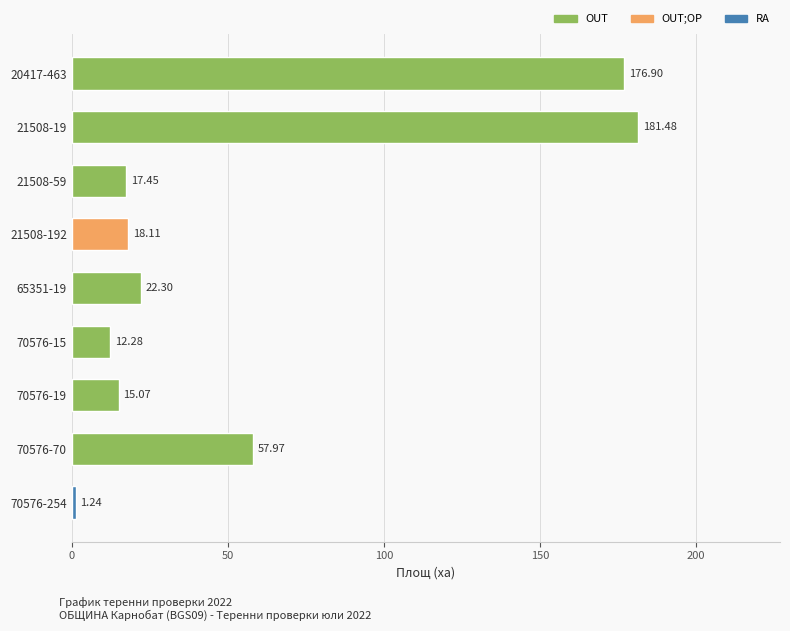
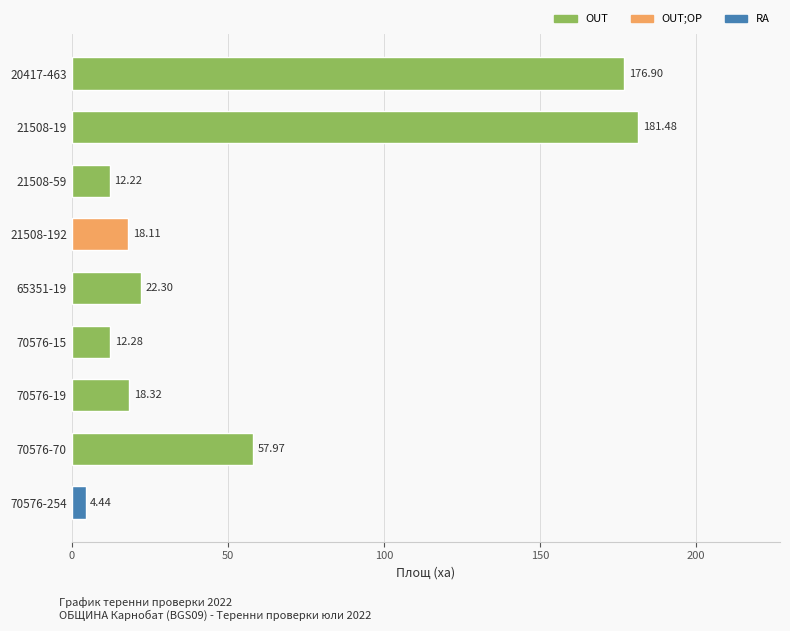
  {
    "20417-463": 176.90,
    "21508-19": 181.48,
-   "21508-59": 17.45,
+   "21508-59": 12.22,
    "21508-192": 18.11,
    "65351-19": 22.30,
    "70576-15": 12.28,
-   "70576-19": 15.07,
+   "70576-19": 18.32,
    "70576-70": 57.97,
-   "70576-254": 1.24
+   "70576-254": 4.44
  }
